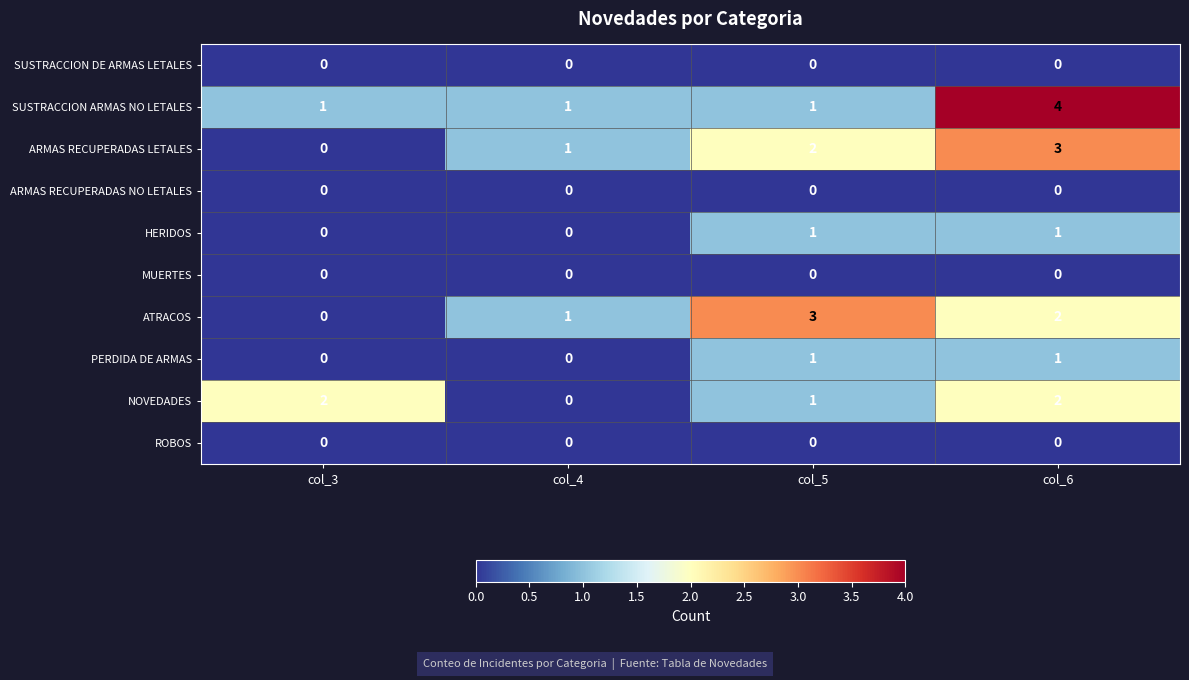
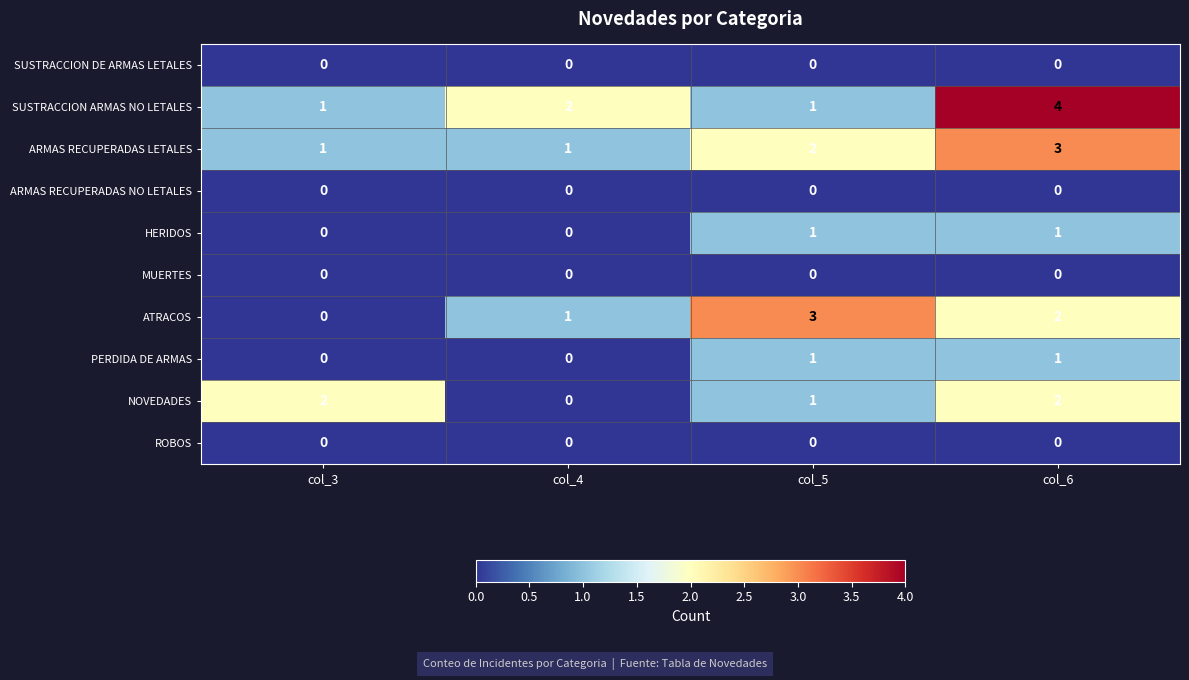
  {
    "SUSTRACCION DE ARMAS LETALES": {
      "col_3": 0,
      "col_4": 0,
      "col_5": 0,
      "col_6": 0
    },
    "SUSTRACCION ARMAS NO LETALES": {
      "col_3": 1,
-     "col_4": 1,
+     "col_4": 2,
      "col_5": 1,
      "col_6": 4
    },
    "ARMAS RECUPERADAS LETALES": {
-     "col_3": 0,
+     "col_3": 1,
      "col_4": 1,
      "col_5": 2,
      "col_6": 3
    },
    "ARMAS RECUPERADAS NO LETALES": {
      "col_3": 0,
      "col_4": 0,
      "col_5": 0,
      "col_6": 0
    },
    "HERIDOS": {
      "col_3": 0,
      "col_4": 0,
      "col_5": 1,
      "col_6": 1
    },
    "MUERTES": {
      "col_3": 0,
      "col_4": 0,
      "col_5": 0,
      "col_6": 0
    },
    "ATRACOS": {
      "col_3": 0,
      "col_4": 1,
      "col_5": 3,
      "col_6": 2
    },
    "PERDIDA DE ARMAS": {
      "col_3": 0,
      "col_4": 0,
      "col_5": 1,
      "col_6": 1
    },
    "NOVEDADES": {
      "col_3": 2,
      "col_4": 0,
      "col_5": 1,
      "col_6": 2
    },
    "ROBOS": {
      "col_3": 0,
      "col_4": 0,
      "col_5": 0,
      "col_6": 0
    }
  }
